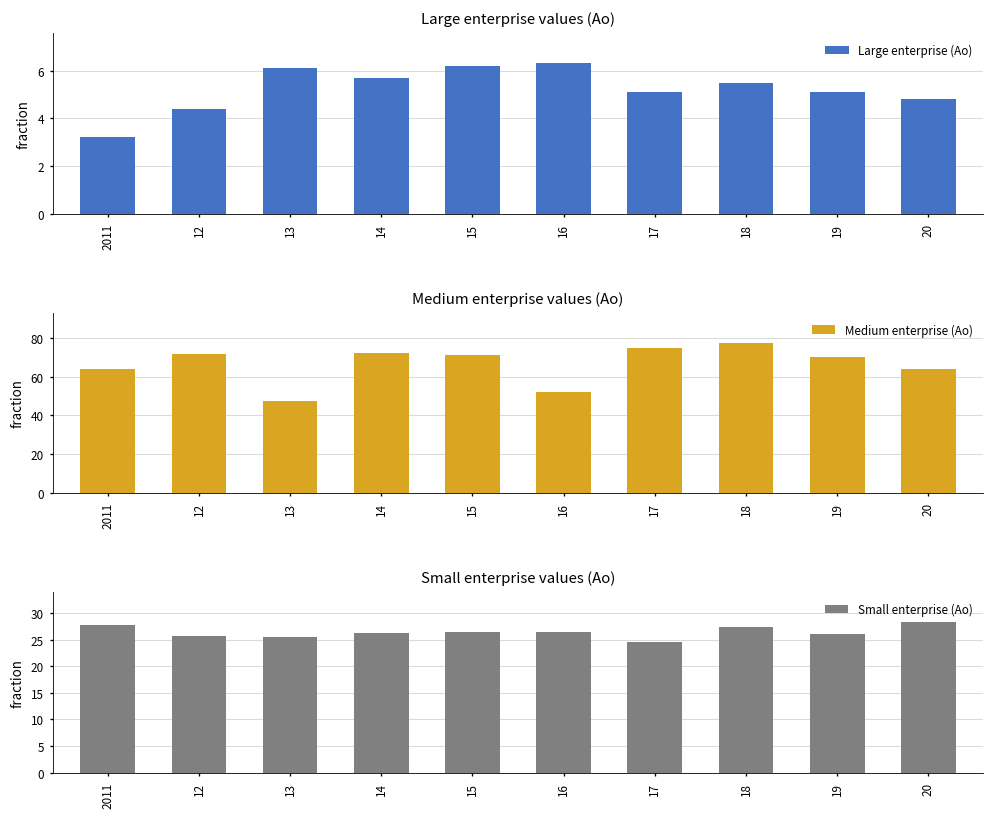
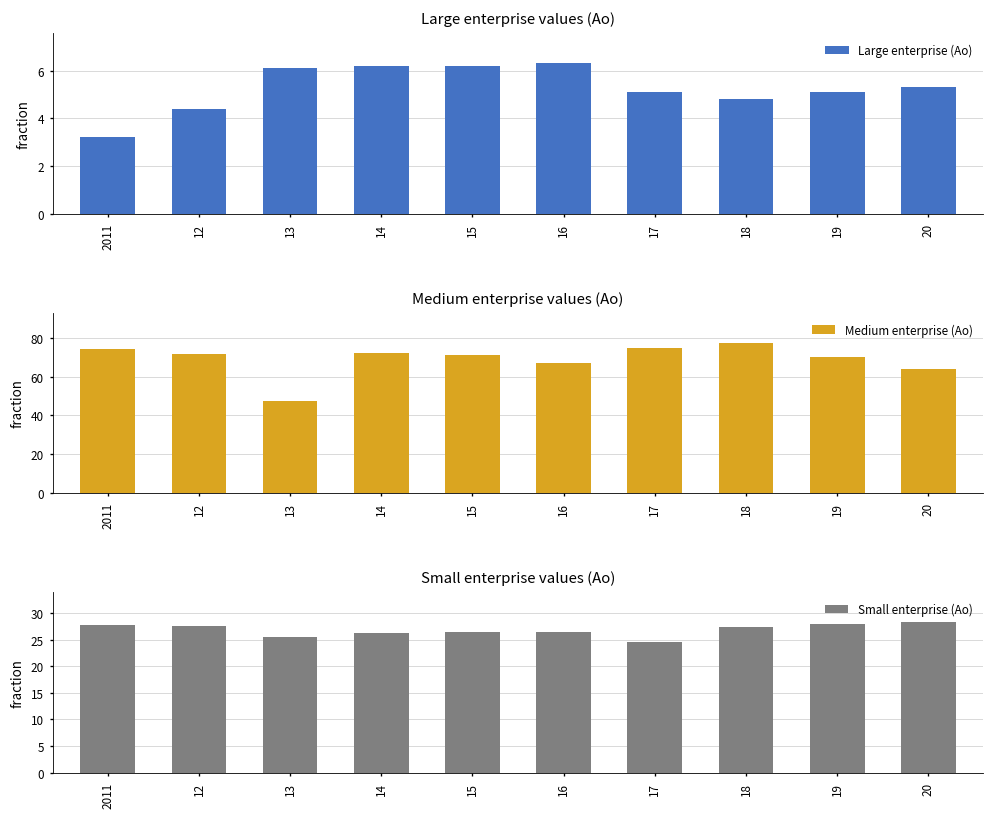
  {
    "Large enterprise values (Ao)": {
      "2011": 3.2,
      "12": 4.4,
      "13": 6.1,
-     "14": 5.7,
+     "14": 6.2,
      "15": 6.2,
      "16": 6.3,
      "17": 5.1,
-     "18": 5.5,
+     "18": 4.8,
      "19": 5.1,
-     "20": 4.8
+     "20": 5.3
    },
    "Medium enterprise values (Ao)": {
-     "2011": 64,
+     "2011": 74,
      "12": 72,
      "13": 48,
      "14": 72,
      "15": 71,
-     "16": 52,
+     "16": 67,
      "17": 75,
      "18": 77,
      "19": 70,
      "20": 64
    },
    "Small enterprise values (Ao)": {
      "2011": 28,
-     "12": 26,
+     "12": 28,
      "13": 26,
      "14": 26,
      "15": 27,
      "16": 27,
      "17": 25,
      "18": 27,
-     "19": 26,
+     "19": 28,
      "20": 28
    }
  }
